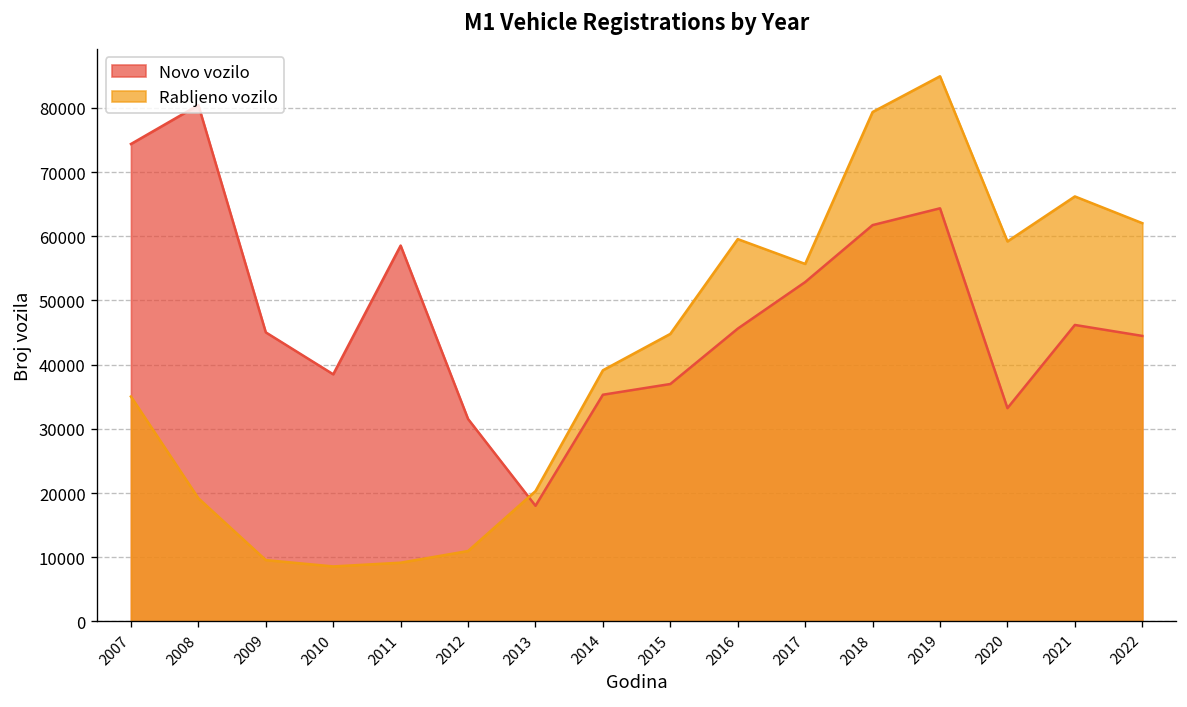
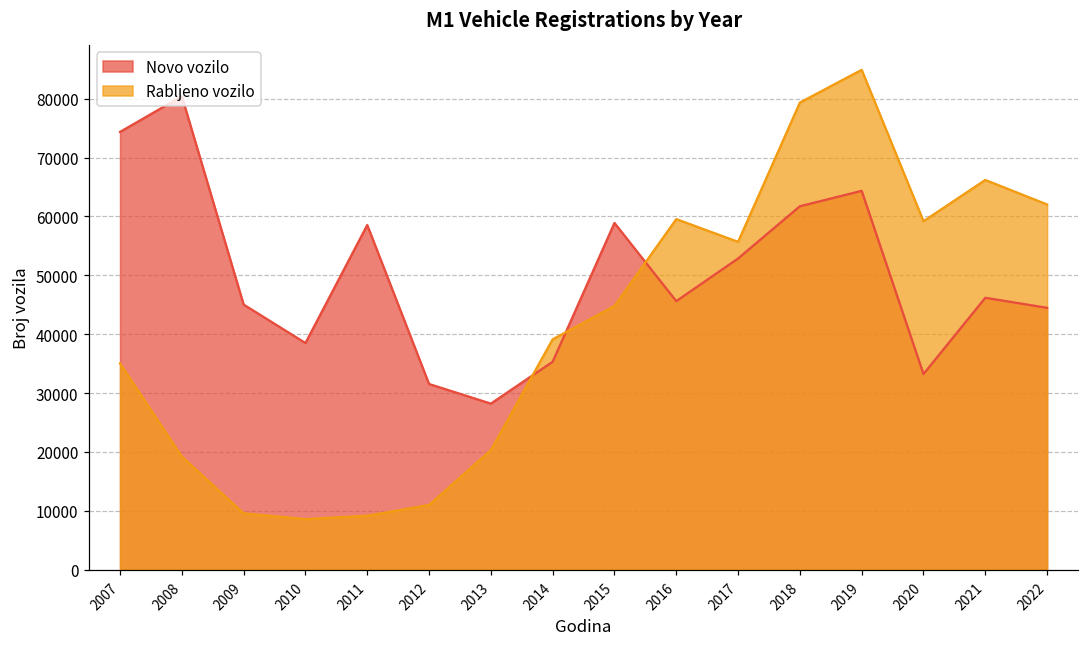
  {
    "Novo vozilo": {
      "2007": 74000,
      "2009": 45000,
      "2010": 38000,
      "2011": 59000,
      "2012": 32000,
-     "2013": 18000,
+     "2013": 28000,
      "2014": 35000,
-     "2015": 37000,
+     "2015": 59000,
      "2016": 46000,
      "2017": 53000,
      "2018": 62000,
      "2019": 64000,
      "2020": 33000,
      "2021": 46000,
      "2022": 44000
    },
    "Rabljeno vozilo": {
      "2007": 35000,
      "2008": 19000,
      "2009": 10000,
      "2010": 9000,
      "2011": 9000,
      "2012": 11000,
      "2013": 20000,
      "2014": 39000,
      "2015": 45000,
      "2016": 60000,
      "2017": 56000,
      "2018": 79000,
      "2019": 85000,
      "2020": 59000,
      "2021": 66000,
      "2022": 62000
    }
  }
